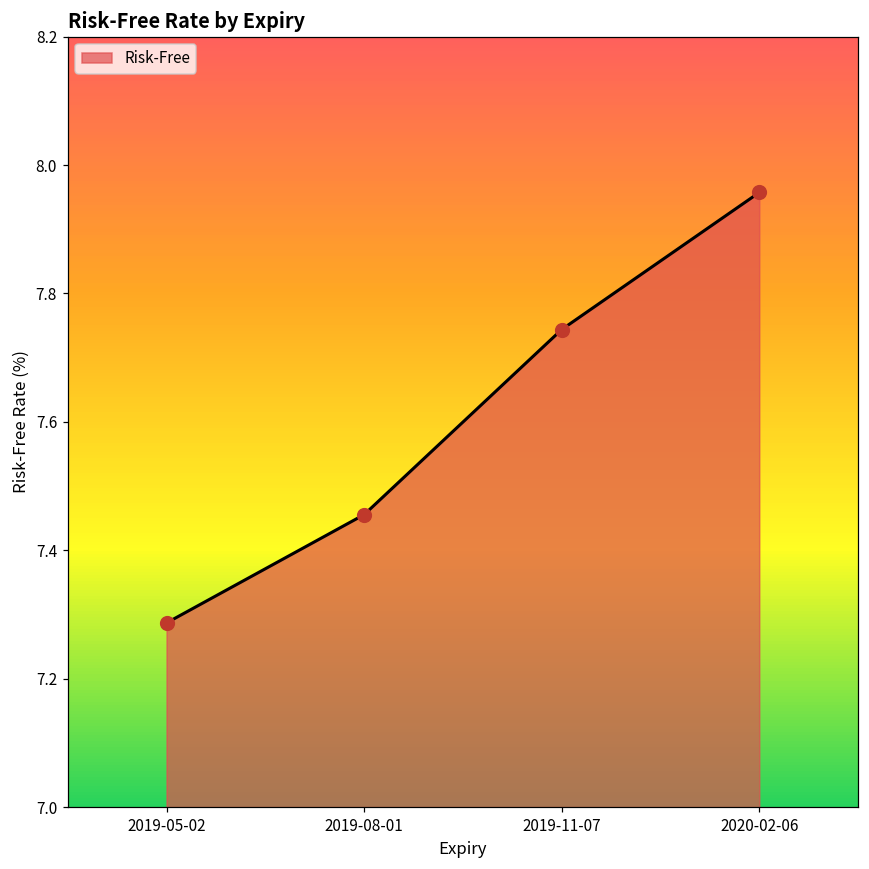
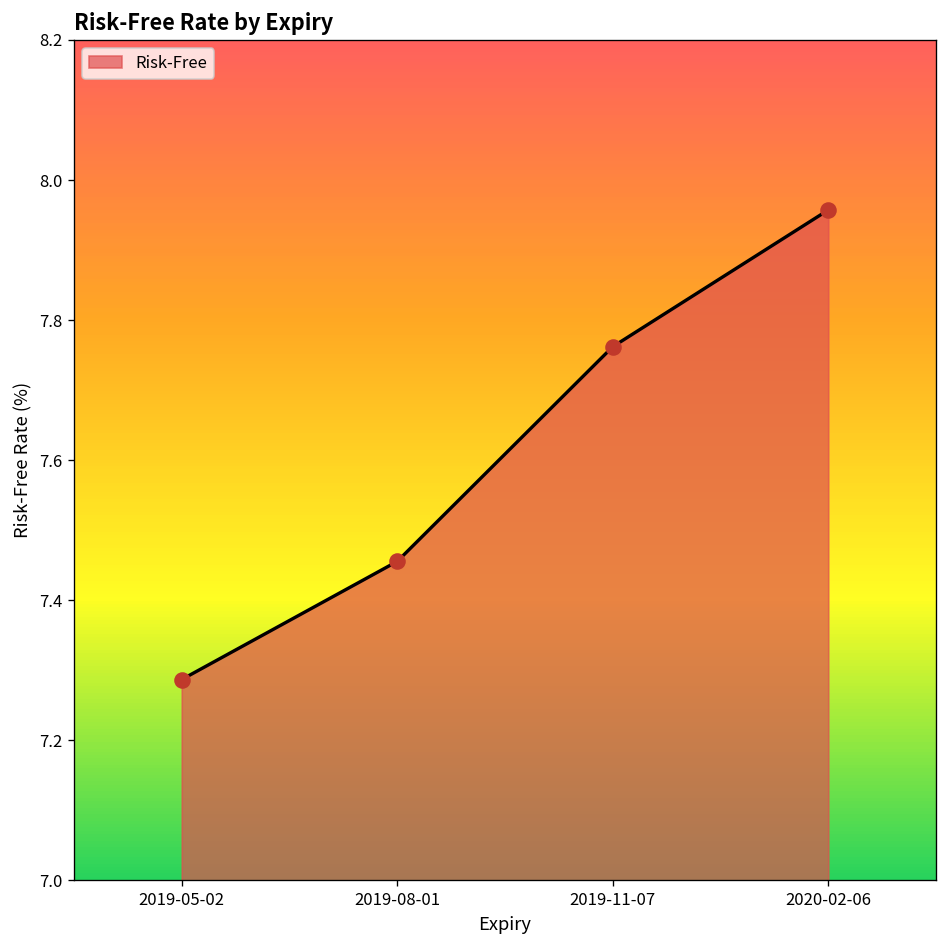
  {
    "2019-05-02": 7.29,
    "2019-08-01": 7.46,
-   "2019-11-07": 7.74,
+   "2019-11-07": 7.76,
    "2020-02-06": 7.96
  }
